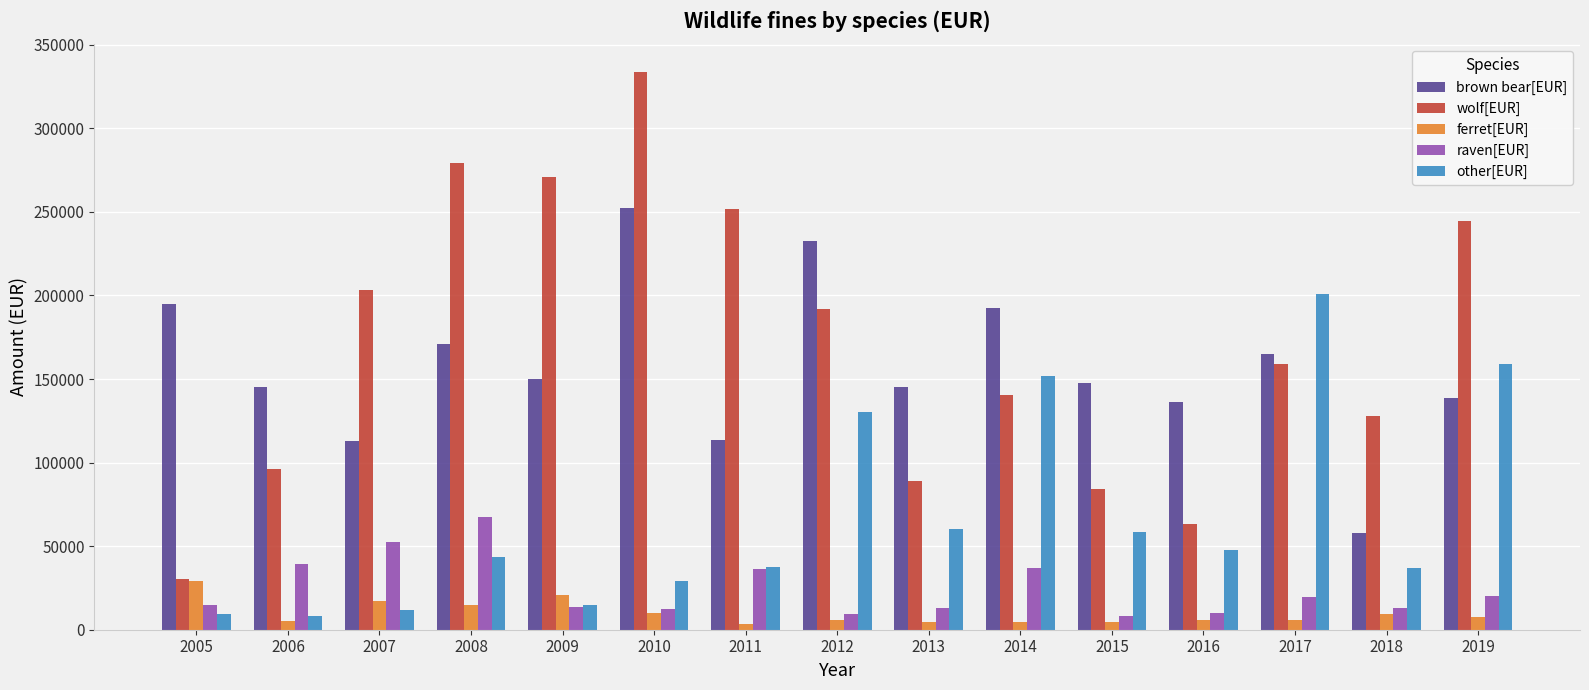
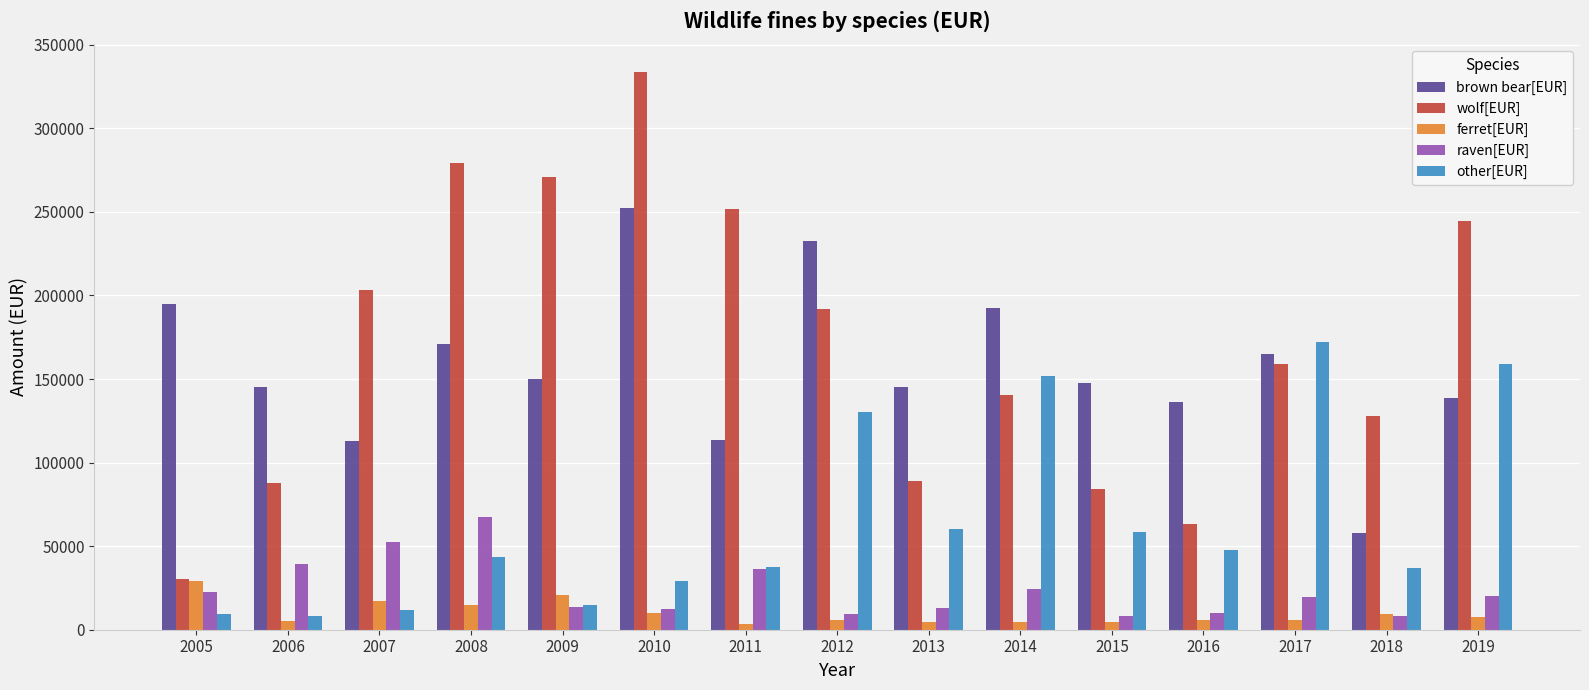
  {
    "brown bear[EUR]": {
      "2005": 195000,
      "2006": 145000,
      "2007": 113000,
      "2008": 171000,
      "2009": 150000,
      "2010": 252000,
      "2011": 114000,
      "2012": 232000,
      "2013": 145000,
      "2014": 192000,
      "2015": 148000,
      "2016": 136000,
      "2017": 165000,
      "2018": 58000,
      "2019": 139000
    },
    "wolf[EUR]": {
      "2005": 30000,
-     "2006": 96000,
+     "2006": 88000,
      "2007": 203000,
      "2008": 279000,
      "2009": 271000,
      "2010": 334000,
      "2011": 251000,
      "2012": 192000,
      "2013": 89000,
      "2014": 141000,
      "2015": 84000,
      "2016": 63000,
      "2017": 159000,
      "2018": 128000,
      "2019": 245000
    },
    "ferret[EUR]": {
      "2005": 29000,
      "2006": 5000,
      "2007": 17000,
      "2008": 15000,
      "2009": 21000,
      "2010": 10000,
      "2011": 3000,
      "2012": 6000,
      "2013": 4000,
      "2014": 5000,
      "2015": 5000,
      "2016": 6000,
      "2017": 6000,
      "2018": 10000,
      "2019": 8000
    },
    "raven[EUR]": {
-     "2005": 15000,
+     "2005": 23000,
      "2006": 39000,
      "2007": 53000,
      "2008": 67000,
      "2009": 14000,
      "2010": 12000,
      "2011": 36000,
      "2012": 9000,
      "2013": 13000,
-     "2014": 37000,
+     "2014": 24000,
      "2015": 8000,
      "2016": 10000,
      "2017": 20000,
-     "2018": 13000,
+     "2018": 8000,
      "2019": 20000
    },
    "other[EUR]": {
      "2005": 9000,
      "2006": 8000,
      "2007": 12000,
      "2008": 43000,
      "2009": 15000,
      "2010": 29000,
      "2011": 37000,
      "2012": 131000,
      "2013": 61000,
      "2014": 152000,
      "2015": 58000,
      "2016": 48000,
-     "2017": 201000,
+     "2017": 172000,
      "2018": 37000,
      "2019": 159000
    }
  }
